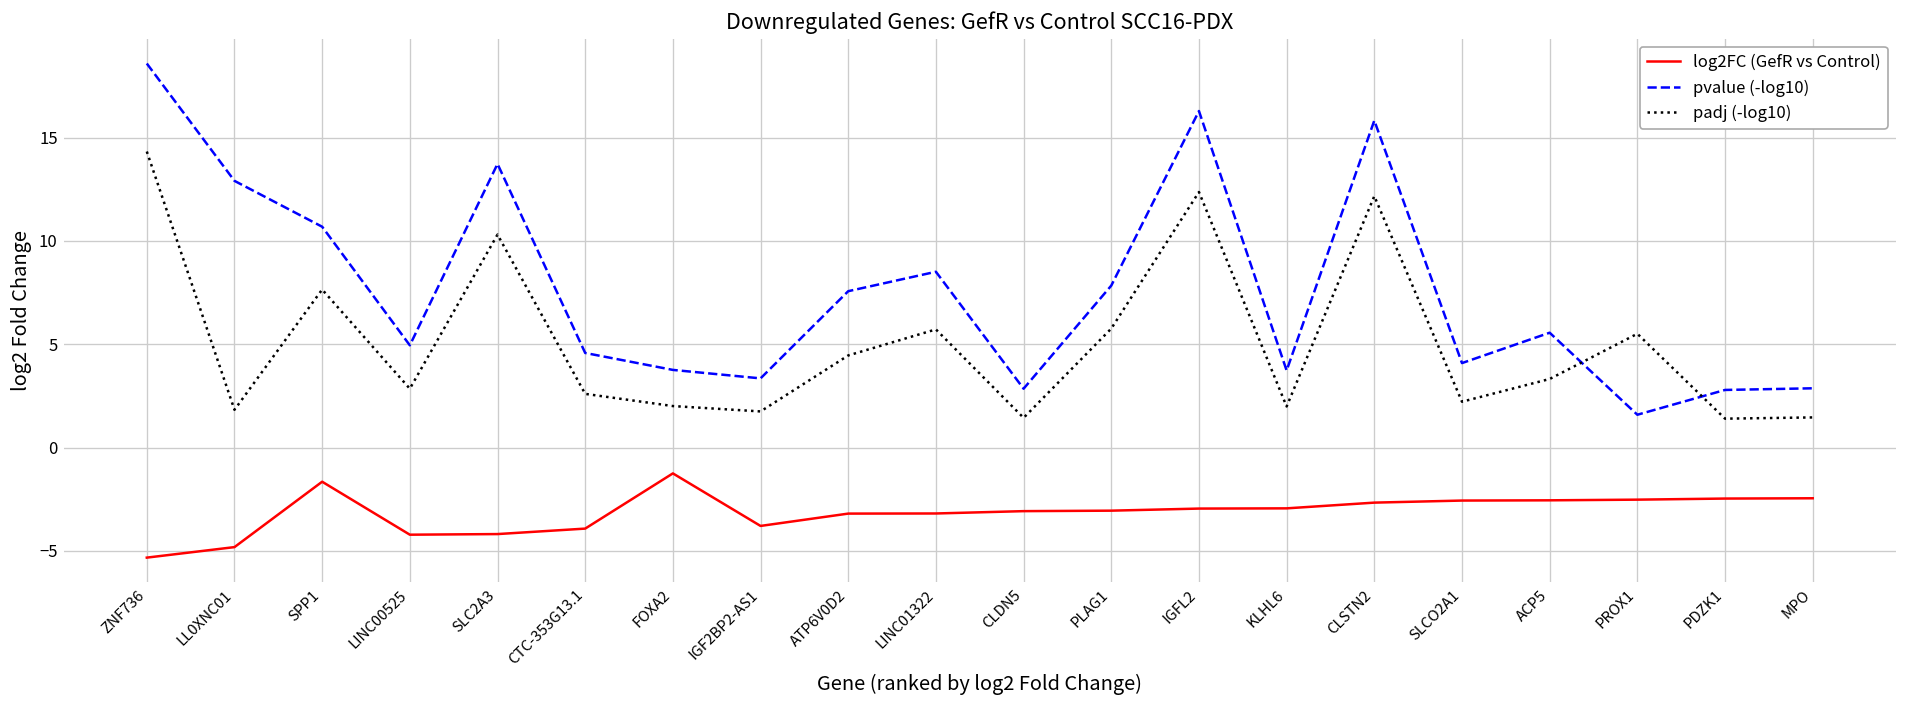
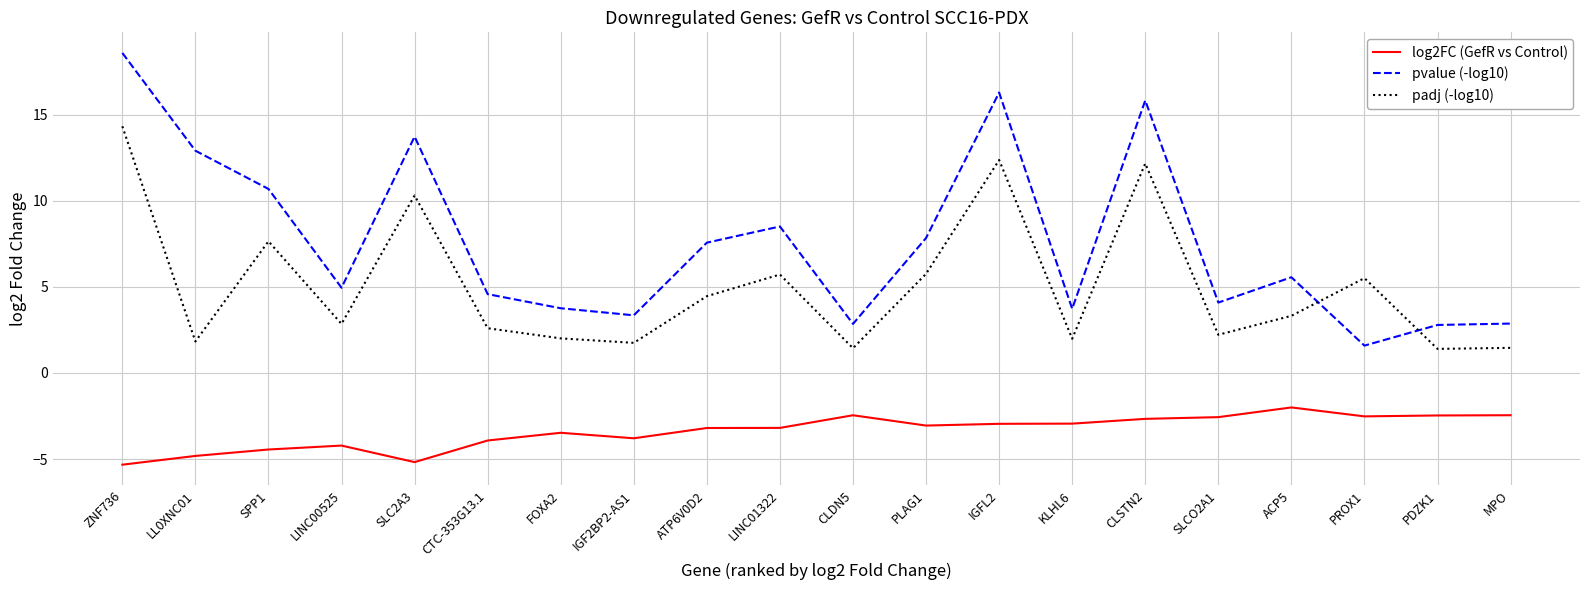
  {
    "log2FC (GefR vs Control)": {
      "ZNF736": -5.3,
      "LL0XNC01": -4.8,
-     "SPP1": -1.7,
+     "SPP1": -4.4,
      "LINC00525": -4.2,
-     "SLC2A3": -4.2,
+     "SLC2A3": -5.2,
      "CTC-353G13.1": -3.9,
-     "FOXA2": -1.2,
+     "FOXA2": -3.5,
      "IGF2BP2-AS1": -3.8,
      "ATP6V0D2": -3.2,
      "LINC01322": -3.2,
-     "CLDN5": -3.1,
+     "CLDN5": -2.5,
      "PLAG1": -3.1,
      "IGFL2": -3.0,
      "KLHL6": -2.9,
      "CLSTN2": -2.7,
      "SLCO2A1": -2.6,
-     "ACP5": -2.6,
+     "ACP5": -2.0,
      "PROX1": -2.5,
      "PDZK1": -2.5,
      "MPO": -2.5
    },
    "pvalue (-log10)": {
      "ZNF736": 18.6,
      "LL0XNC01": 12.9,
      "SPP1": 10.7,
      "LINC00525": 5.0,
      "SLC2A3": 13.7,
      "CTC-353G13.1": 4.6,
      "FOXA2": 3.8,
      "IGF2BP2-AS1": 3.4,
      "ATP6V0D2": 7.6,
      "LINC01322": 8.5,
      "CLDN5": 2.9,
      "PLAG1": 7.8,
      "IGFL2": 16.3,
      "KLHL6": 3.7,
      "CLSTN2": 15.8,
      "SLCO2A1": 4.1,
      "ACP5": 5.6,
      "PROX1": 1.6,
      "PDZK1": 2.8,
      "MPO": 2.9
    },
    "padj (-log10)": {
      "ZNF736": 14.3,
      "LL0XNC01": 1.8,
      "SPP1": 7.7,
      "LINC00525": 2.9,
      "SLC2A3": 10.3,
      "CTC-353G13.1": 2.6,
      "FOXA2": 2.0,
      "IGF2BP2-AS1": 1.8,
      "ATP6V0D2": 4.5,
      "LINC01322": 5.7,
      "CLDN5": 1.4,
      "PLAG1": 5.8,
      "IGFL2": 12.4,
      "KLHL6": 2.0,
      "CLSTN2": 12.2,
      "SLCO2A1": 2.2,
      "ACP5": 3.3,
      "PROX1": 5.5,
      "PDZK1": 1.4,
      "MPO": 1.5
    }
  }
